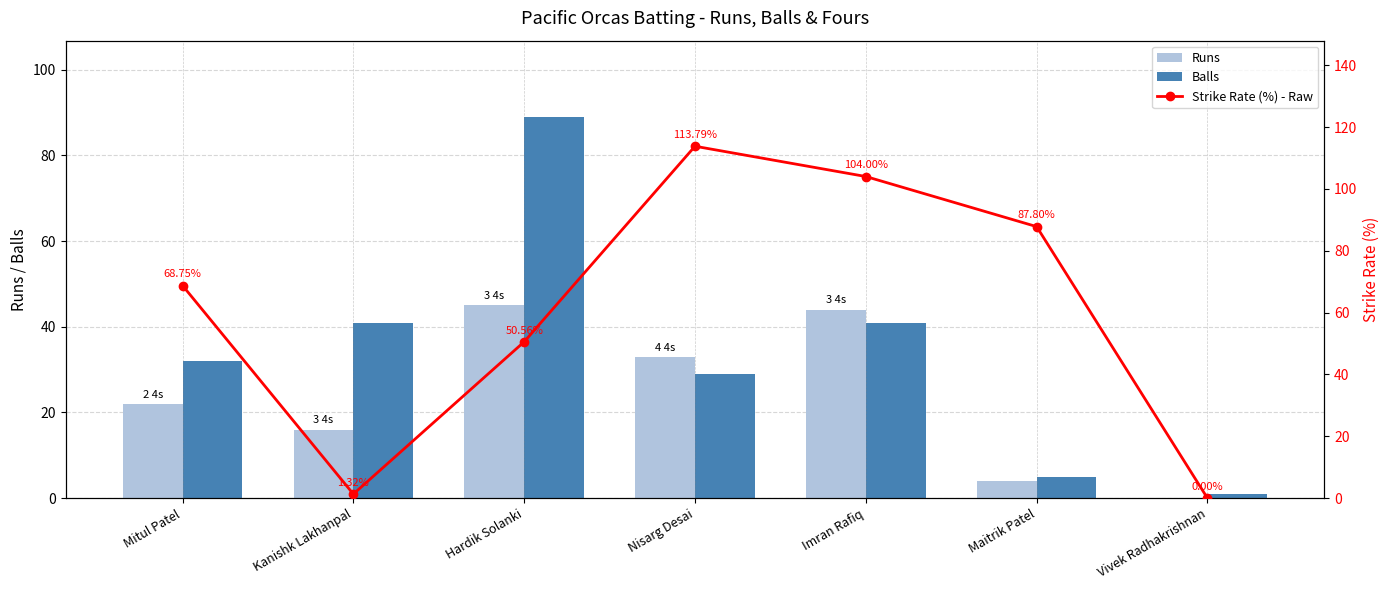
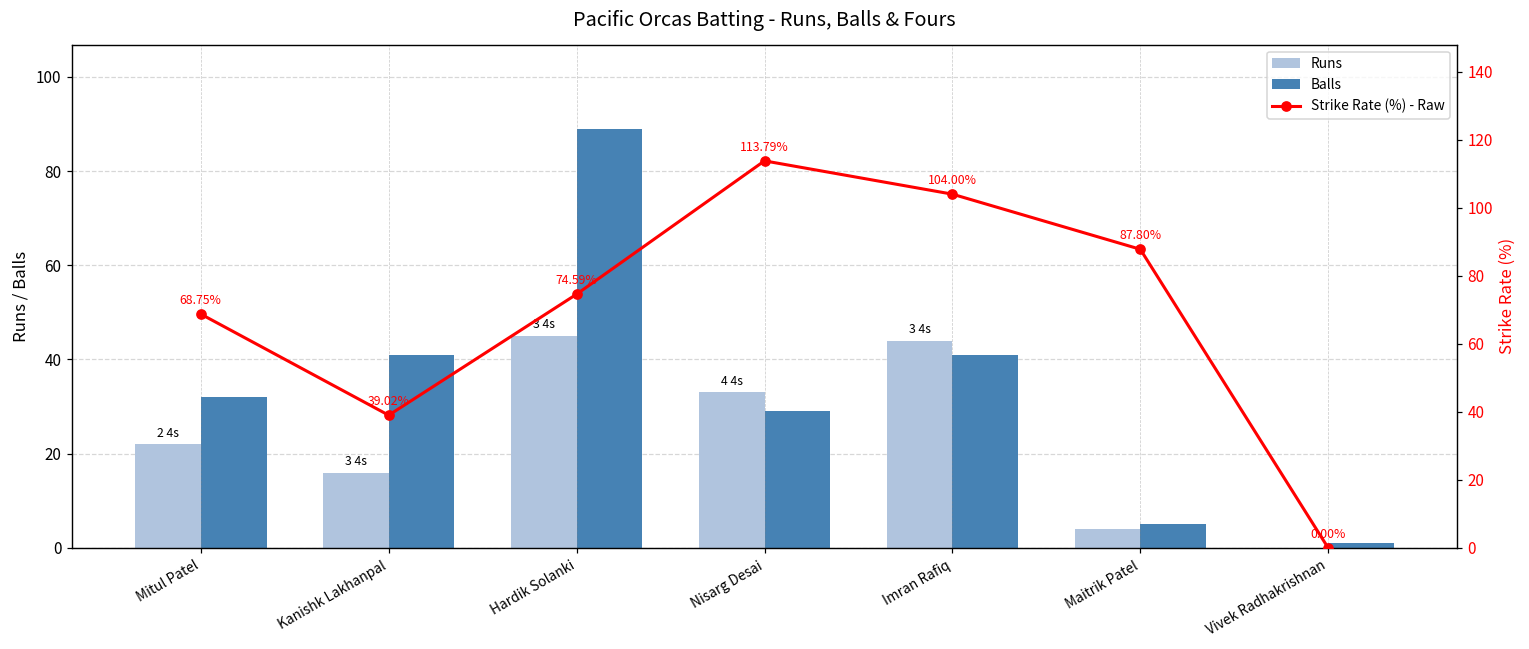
  {
    "Strike Rate (%) - Raw": {
      "Mitul Patel": "68.75%",
-     "Kanishk Lakhanpal": "1.32%",
-     "Hardik Solanki": "50.56%",
+     "Kanishk Lakhanpal": "39.02%",
+     "Hardik Solanki": "74.59%",
      "Nisarg Desai": "113.79%",
      "Imran Rafiq": "104.00%",
      "Maitrik Patel": "87.80%",
      "Vivek Radhakrishnan": "0.00%"
    }
  }
